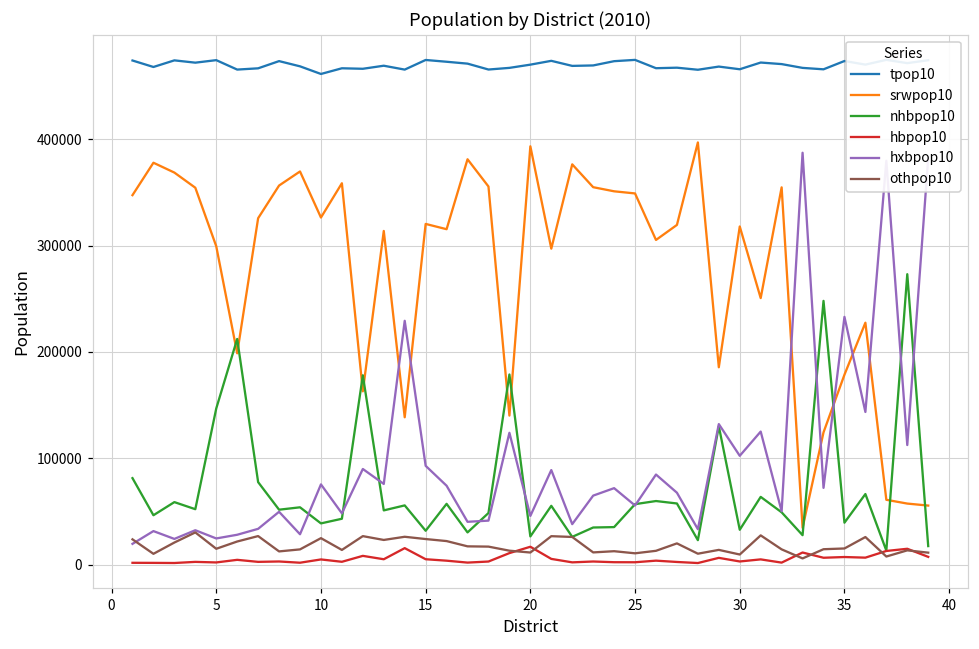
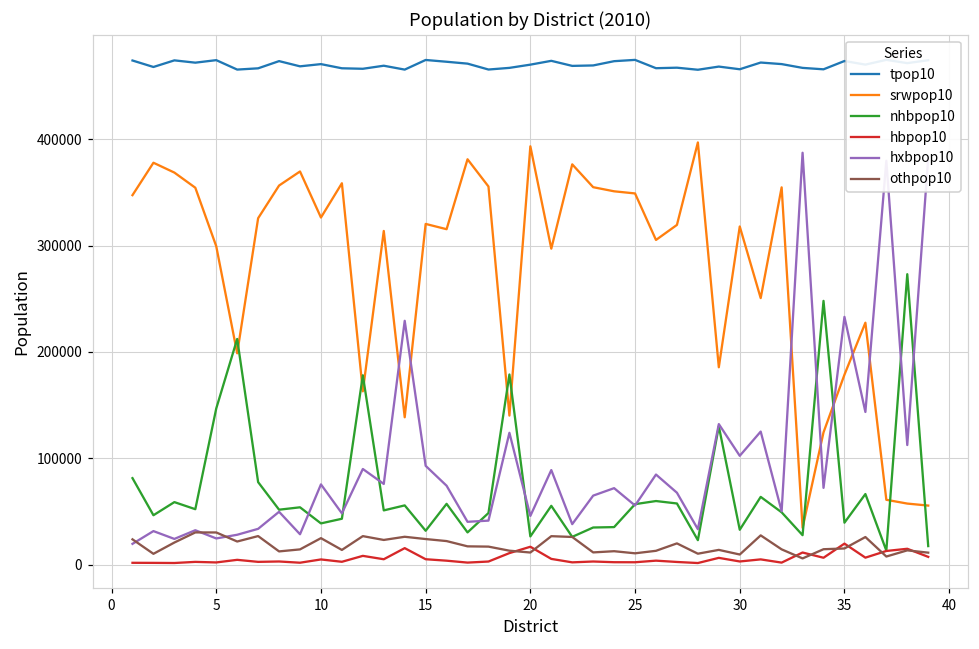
  {
    "tpop10": {
      "5": 470000,
-     "10": 460000,
+     "10": 470000,
      "15": 470000,
      "20": 470000,
      "25": 470000,
      "30": 470000,
      "35": 470000
    },
    "srwpop10": {
      "5": 300000,
      "10": 330000,
      "15": 320000,
      "20": 390000,
      "25": 350000,
      "30": 320000,
      "35": 180000
    },
    "nhbpop10": {
      "5": 150000,
      "10": 40000,
      "15": 30000,
      "20": 30000,
      "30": 30000,
      "35": 40000
    },
    "hbpop10": {
      "5": 0,
      "10": 0,
      "15": 10000,
      "20": 20000,
      "25": 0,
      "30": 0,
-     "35": 10000
+     "35": 20000
    },
    "hxbpop10": {
      "5": 20000,
      "10": 80000,
      "15": 90000,
      "20": 50000,
      "30": 100000,
      "35": 230000
    },
    "othpop10": {
-     "5": 10000,
+     "5": 30000,
      "10": 20000,
      "15": 20000,
      "20": 10000,
      "25": 10000,
      "30": 10000,
      "35": 20000
    }
  }
